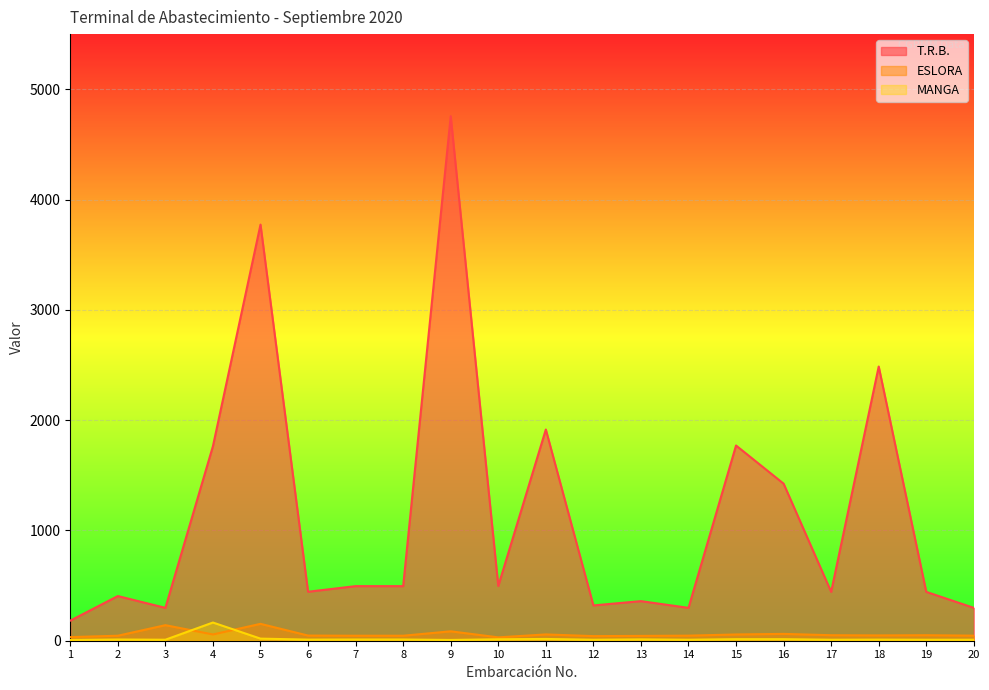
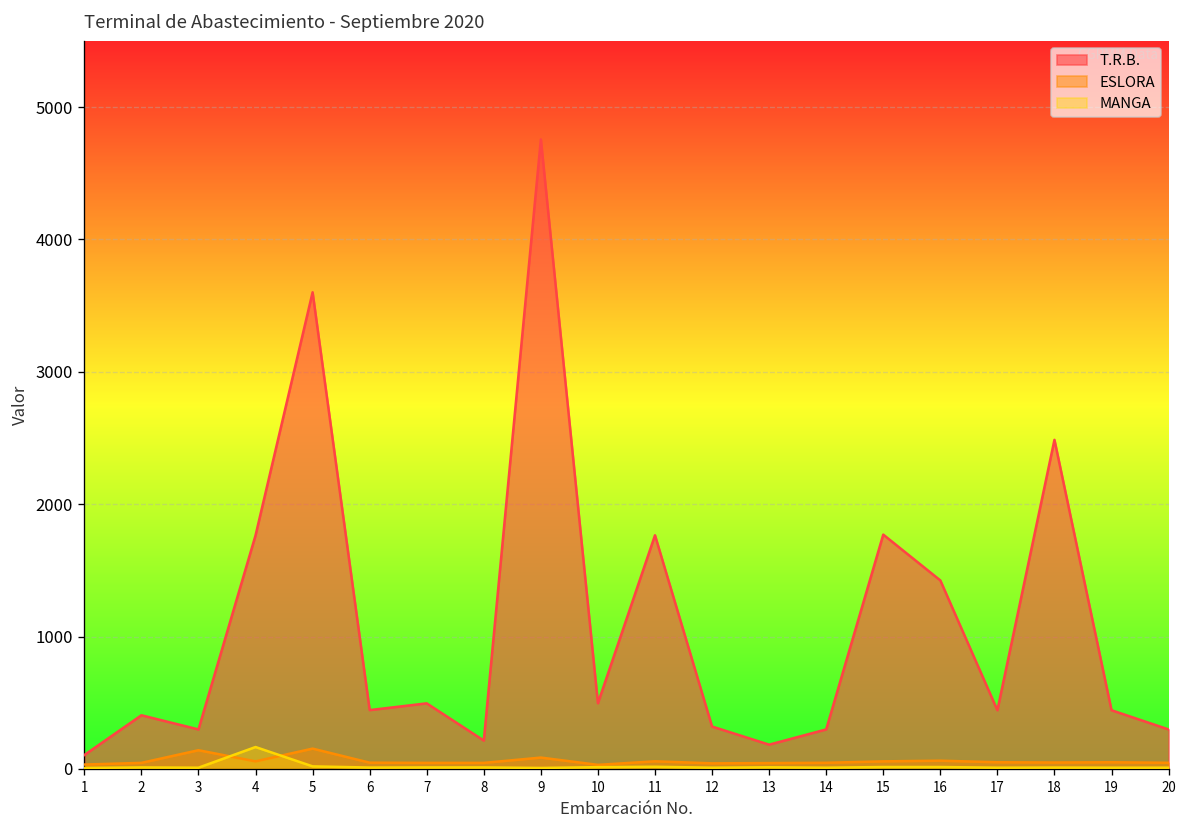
  {
    "T.R.B.": {
-     "1": 180,
+     "1": 100,
      "2": 410,
      "3": 300,
      "4": 1760,
-     "5": 3770,
+     "5": 3600,
      "6": 440,
      "7": 500,
-     "8": 500,
+     "8": 210,
      "9": 4760,
      "10": 500,
-     "11": 1920,
+     "11": 1770,
      "12": 320,
-     "13": 360,
+     "13": 180,
      "14": 300,
      "15": 1770,
      "16": 1420,
      "17": 440,
      "18": 2490,
      "19": 440,
      "20": 300
    },
    "ESLORA": {
      "1": 30,
      "2": 50,
      "3": 140,
      "4": 60,
      "5": 150,
      "6": 50,
      "7": 50,
      "8": 50,
      "9": 90,
      "11": 60,
      "12": 40,
      "13": 40,
      "14": 50,
      "15": 60,
      "16": 60,
      "17": 50,
      "18": 50,
      "19": 50,
      "20": 50
    },
    "MANGA": {
      "1": 10,
      "2": 10,
      "3": 10,
      "4": 170,
      "5": 20,
      "6": 10,
      "7": 10,
      "8": 10,
      "9": 10,
      "11": 20,
      "12": 10,
      "13": 10,
      "14": 10,
      "15": 10,
      "16": 10,
      "17": 10,
      "18": 10,
      "19": 10,
      "20": 10
    }
  }
